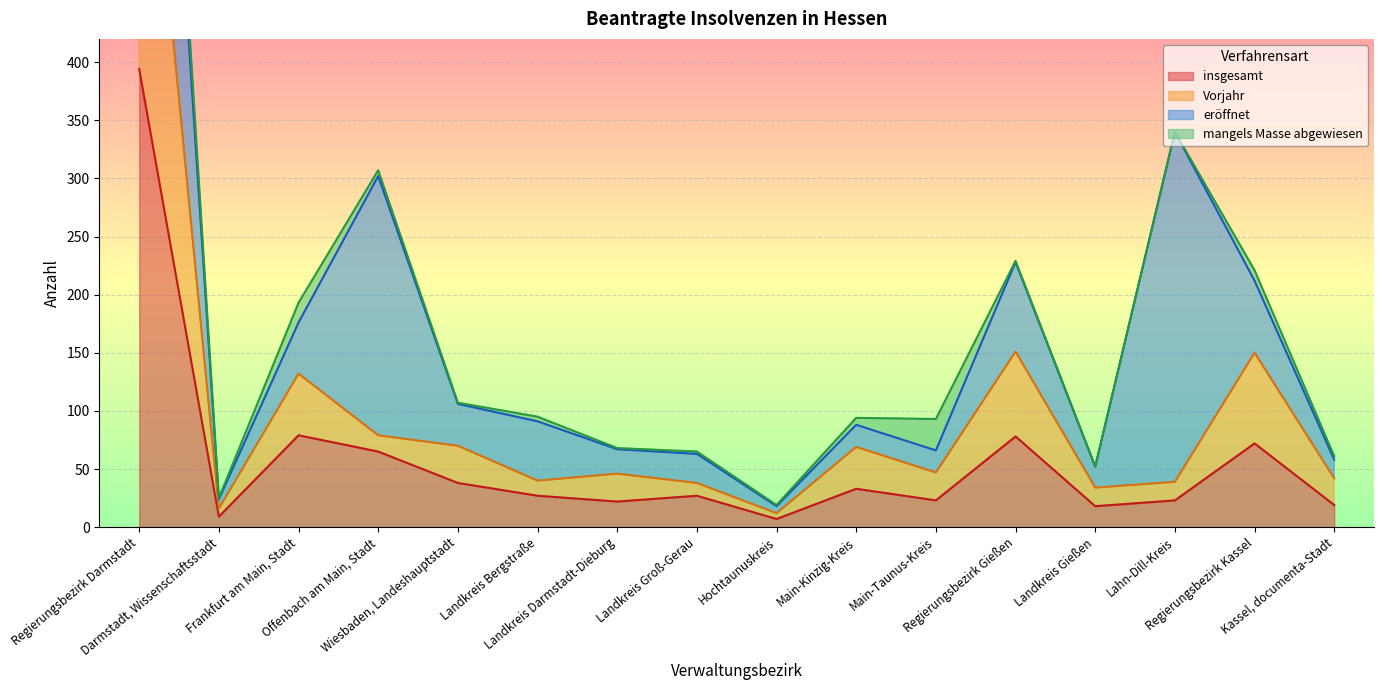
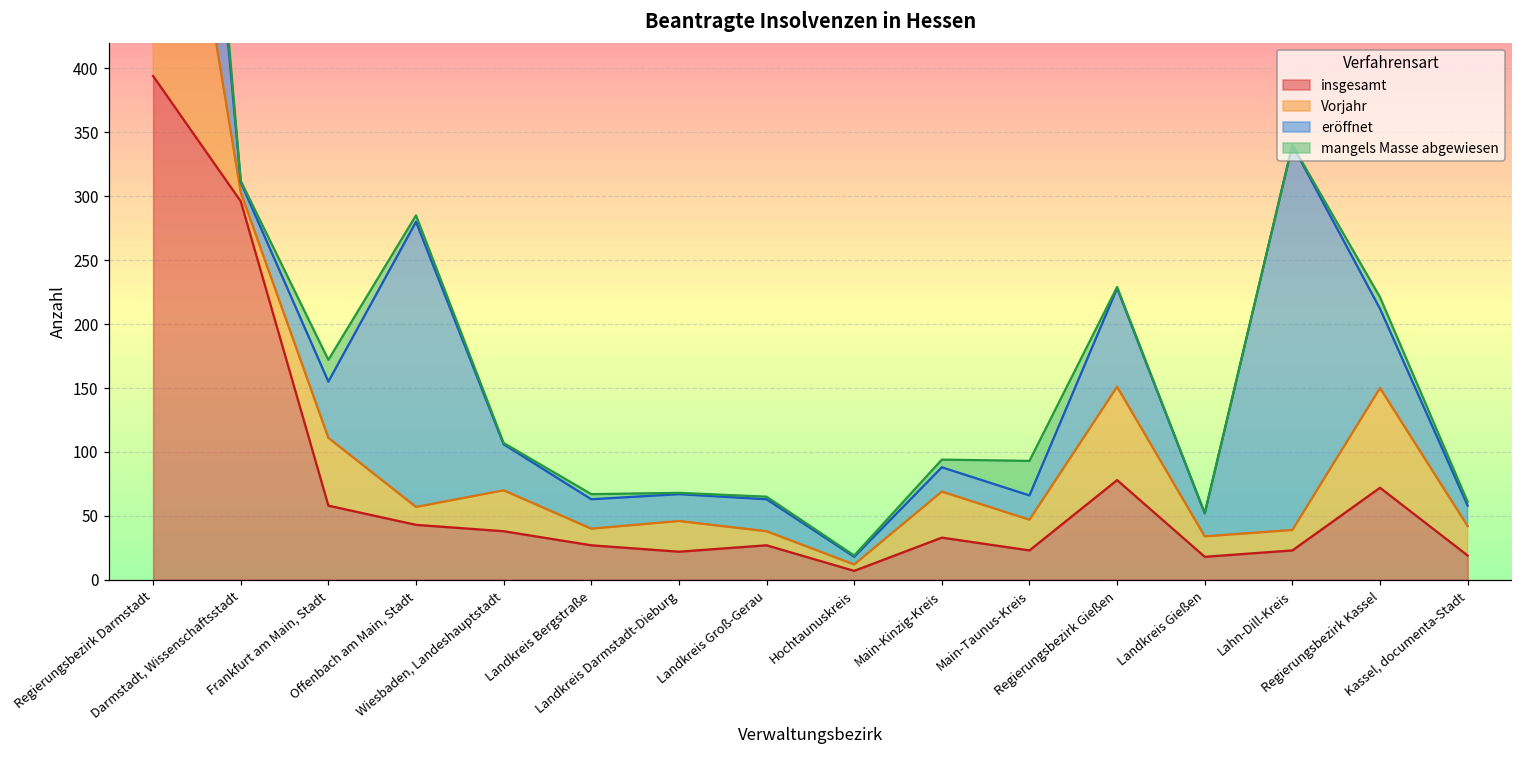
  {
    "insgesamt": {
      "Regierungsbezirk Darmstadt": 394,
-     "Darmstadt, Wissenschaftsstadt": 9,
-     "Frankfurt am Main, Stadt": 79,
-     "Offenbach am Main, Stadt": 65,
+     "Darmstadt, Wissenschaftsstadt": 296,
+     "Frankfurt am Main, Stadt": 58,
+     "Offenbach am Main, Stadt": 43,
      "Wiesbaden, Landeshauptstadt": 38,
      "Landkreis Bergstraße": 27,
      "Landkreis Darmstadt-Dieburg": 22,
      "Landkreis Groß-Gerau": 27,
      "Hochtaunuskreis": 7,
      "Main-Kinzig-Kreis": 33,
      "Main-Taunus-Kreis": 23,
      "Regierungsbezirk Gießen": 78,
      "Landkreis Gießen": 18,
      "Lahn-Dill-Kreis": 23,
      "Regierungsbezirk Kassel": 72,
      "Kassel, documenta-Stadt": 19
    },
    "Vorjahr": {
      "Darmstadt, Wissenschaftsstadt": 7,
      "Frankfurt am Main, Stadt": 53,
      "Offenbach am Main, Stadt": 14,
      "Wiesbaden, Landeshauptstadt": 32,
      "Landkreis Bergstraße": 13,
      "Landkreis Darmstadt-Dieburg": 24,
      "Landkreis Groß-Gerau": 11,
      "Hochtaunuskreis": 5,
      "Main-Kinzig-Kreis": 36,
      "Main-Taunus-Kreis": 24,
      "Regierungsbezirk Gießen": 73,
      "Landkreis Gießen": 16,
      "Lahn-Dill-Kreis": 16,
      "Regierungsbezirk Kassel": 78,
      "Kassel, documenta-Stadt": 23
    },
    "eröffnet": {
      "Frankfurt am Main, Stadt": 44,
      "Offenbach am Main, Stadt": 223,
-     "Landkreis Bergstraße": 51,
+     "Landkreis Bergstraße": 23,
      "Main-Kinzig-Kreis": 19,
      "Main-Taunus-Kreis": 19,
      "Regierungsbezirk Kassel": 62,
      "Kassel, documenta-Stadt": 16
    },
    "mangels Masse abgewiesen": {
      "Frankfurt am Main, Stadt": 17,
      "Offenbach am Main, Stadt": 5,
      "Landkreis Bergstraße": 4,
      "Main-Kinzig-Kreis": 6,
      "Main-Taunus-Kreis": 27,
      "Regierungsbezirk Kassel": 9,
      "Kassel, documenta-Stadt": 3
    }
  }
